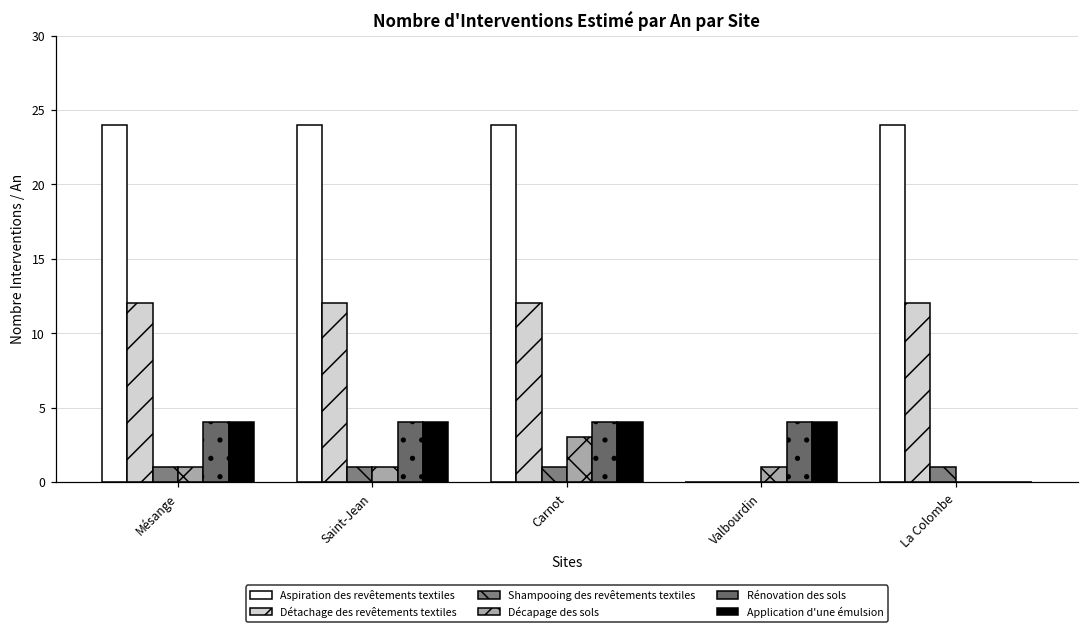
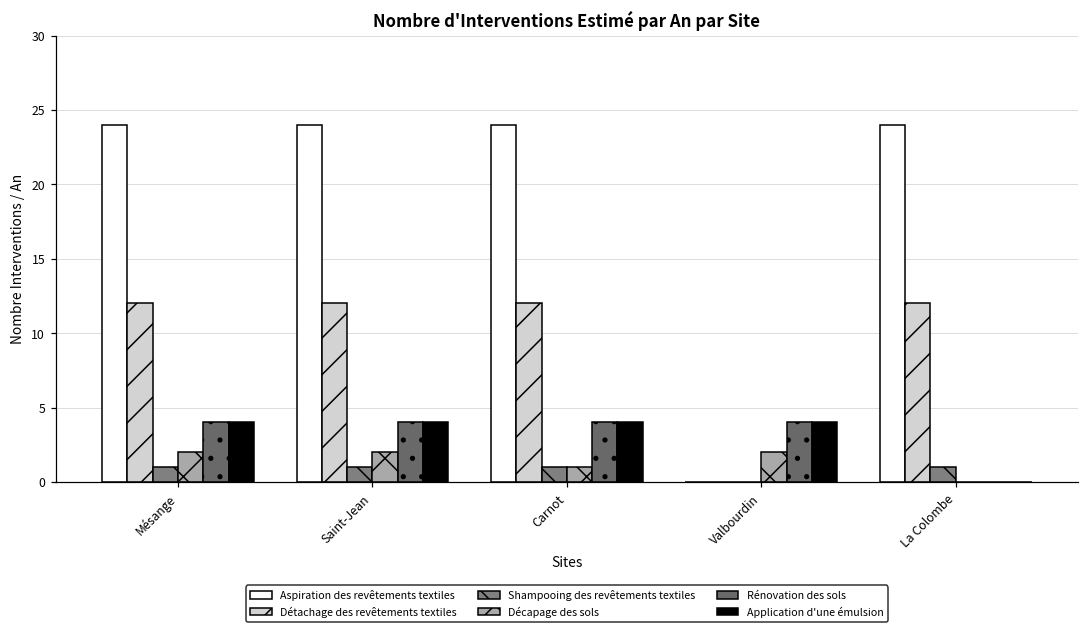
  {
    "Aspiration des revêtements textiles": {
      "Mésange": 24,
      "Saint-Jean": 24,
      "Carnot": 24,
      "Valbourdin": 0,
      "La Colombe": 24
    },
    "Détachage des revêtements textiles": {
      "Mésange": 12,
      "Saint-Jean": 12,
      "Carnot": 12,
      "Valbourdin": 0,
      "La Colombe": 12
    },
    "Décapage des sols": {
-     "Mésange": 1,
-     "Saint-Jean": 1,
-     "Carnot": 3,
-     "Valbourdin": 1,
+     "Mésange": 2,
+     "Saint-Jean": 2,
+     "Carnot": 1,
+     "Valbourdin": 2,
      "La Colombe": 0
    },
    "Application d'une émulsion": {
      "Mésange": 4,
      "Saint-Jean": 4,
      "Carnot": 4,
      "Valbourdin": 4,
      "La Colombe": 0
    }
  }
